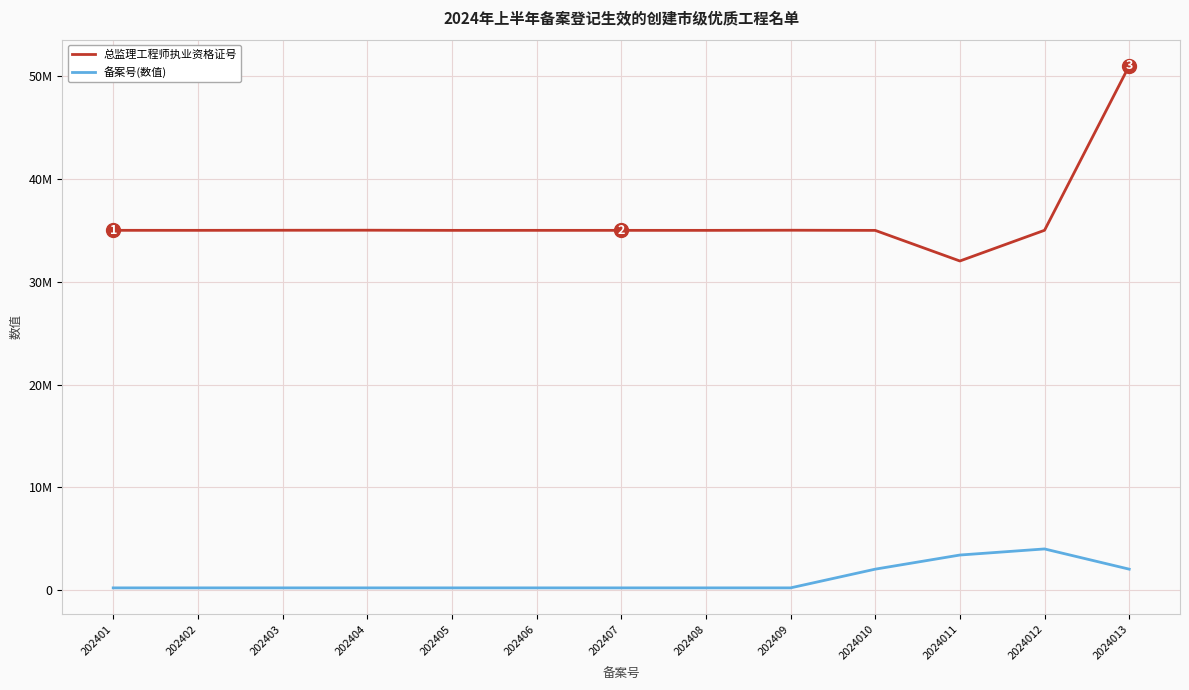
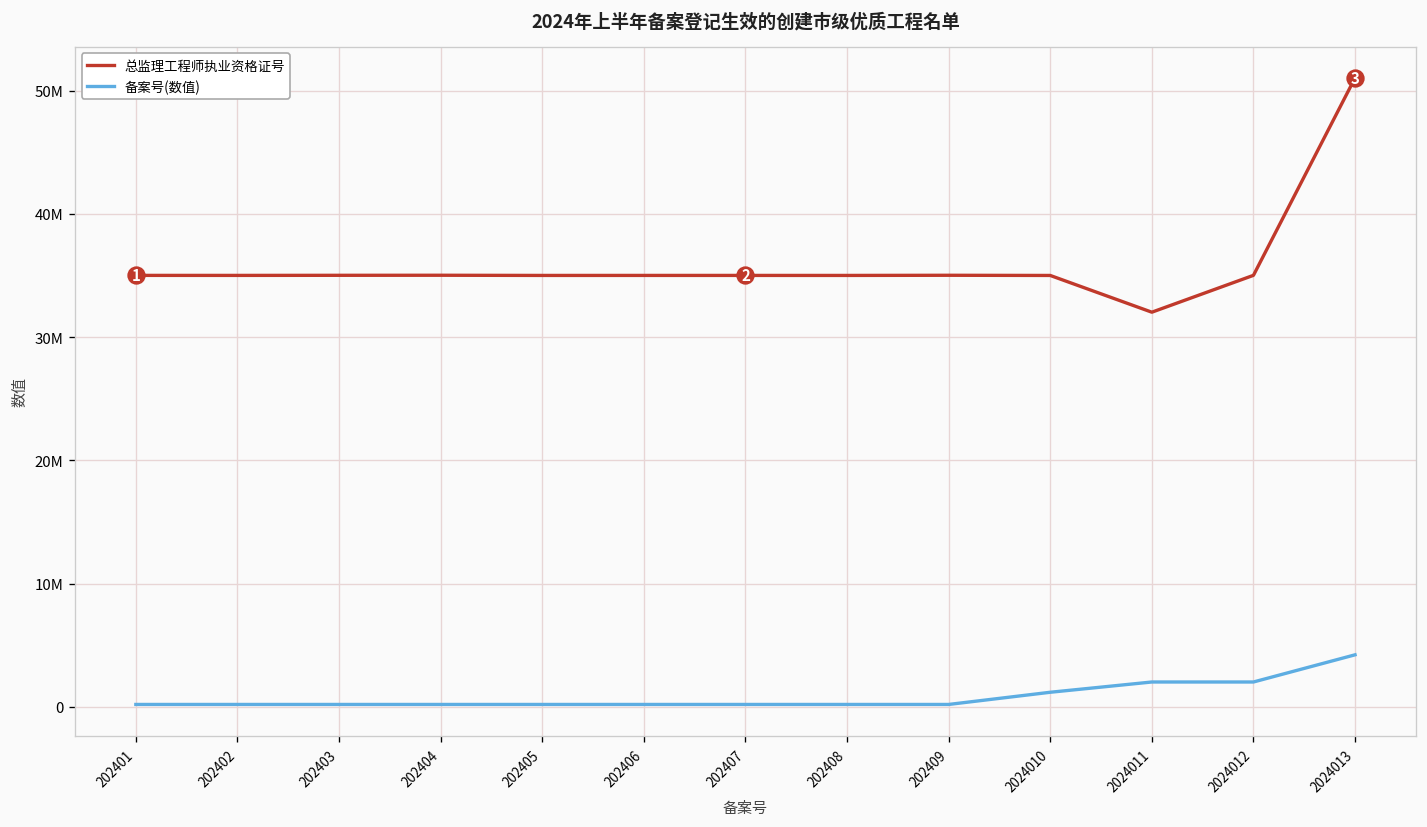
  {
    "备案号(数值)": {
      "202401": 200000,
      "202402": 200000,
      "202403": 200000,
      "202404": 200000,
      "202405": 200000,
      "202406": 200000,
      "202407": 200000,
      "202408": 200000,
      "202409": 200000,
-     "2024010": 2000000,
-     "2024011": 3400000,
-     "2024012": 4000000,
-     "2024013": 2000000
+     "2024010": 1200000,
+     "2024011": 2000000,
+     "2024012": 2000000,
+     "2024013": 4200000
    }
  }
